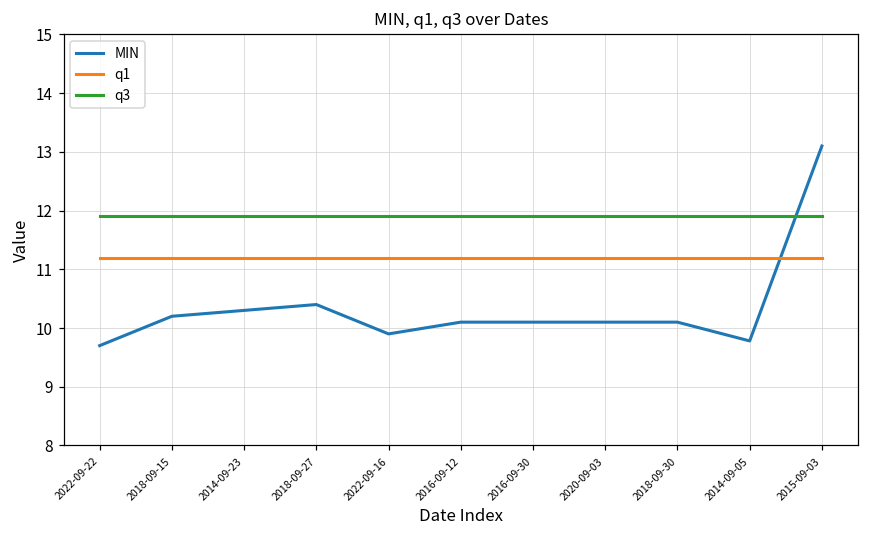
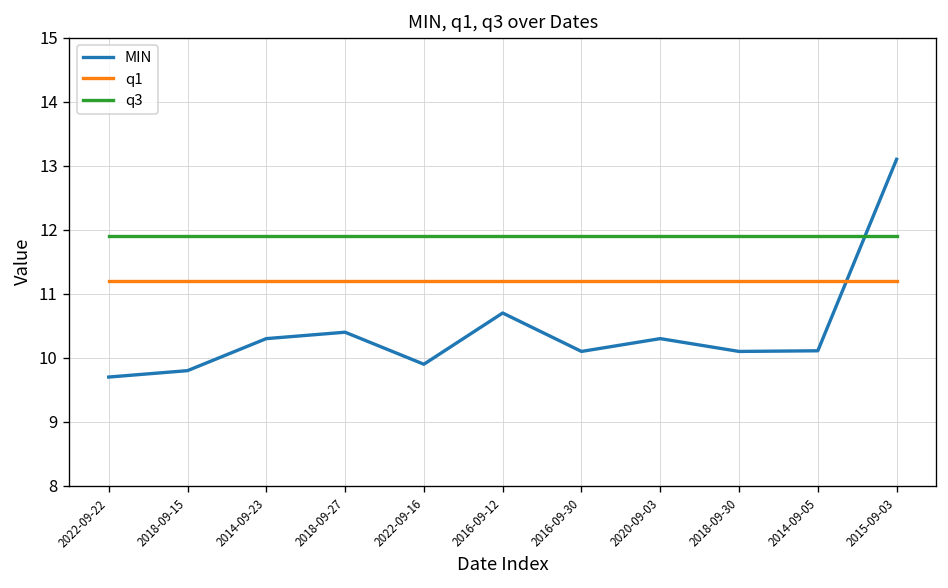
  {
    "MIN": {
      "2022-09-22": 9.7,
-     "2018-09-15": 10.2,
+     "2018-09-15": 9.8,
      "2014-09-23": 10.3,
      "2018-09-27": 10.4,
      "2022-09-16": 9.9,
-     "2016-09-12": 10.1,
+     "2016-09-12": 10.7,
      "2016-09-30": 10.1,
-     "2020-09-03": 10.1,
+     "2020-09-03": 10.3,
      "2018-09-30": 10.1,
-     "2014-09-05": 9.8,
+     "2014-09-05": 10.1,
      "2015-09-03": 13.1
    },
    "q1": {
      "2022-09-22": 11.2,
      "2018-09-15": 11.2,
      "2014-09-23": 11.2,
      "2018-09-27": 11.2,
      "2022-09-16": 11.2,
      "2016-09-12": 11.2,
      "2016-09-30": 11.2,
      "2020-09-03": 11.2,
      "2018-09-30": 11.2,
      "2014-09-05": 11.2,
      "2015-09-03": 11.2
    },
    "q3": {
      "2022-09-22": 11.9,
      "2018-09-15": 11.9,
      "2014-09-23": 11.9,
      "2018-09-27": 11.9,
      "2022-09-16": 11.9,
      "2016-09-12": 11.9,
      "2016-09-30": 11.9,
      "2020-09-03": 11.9,
      "2018-09-30": 11.9,
      "2014-09-05": 11.9,
      "2015-09-03": 11.9
    }
  }
